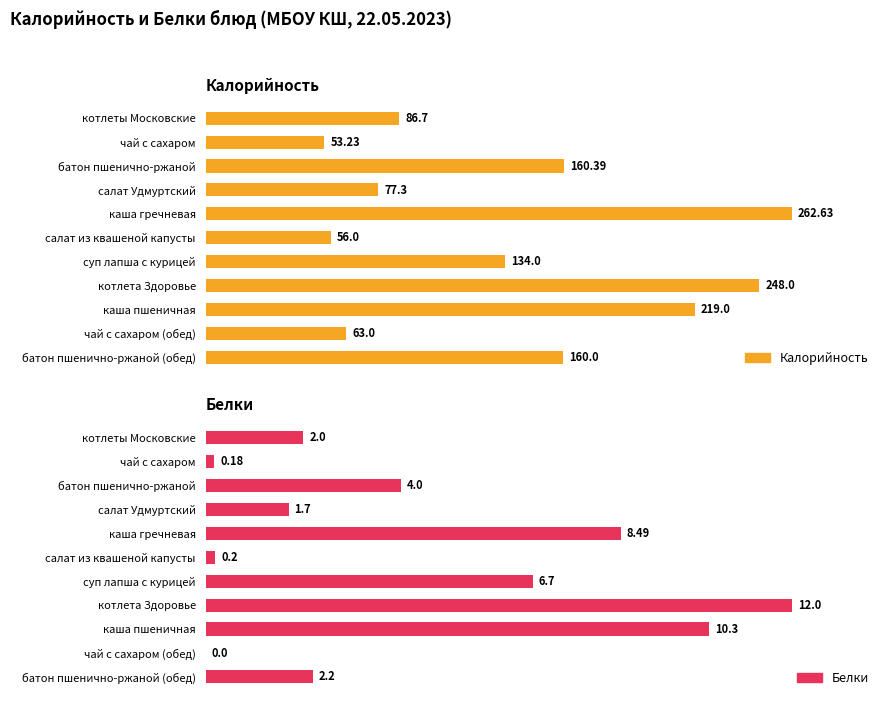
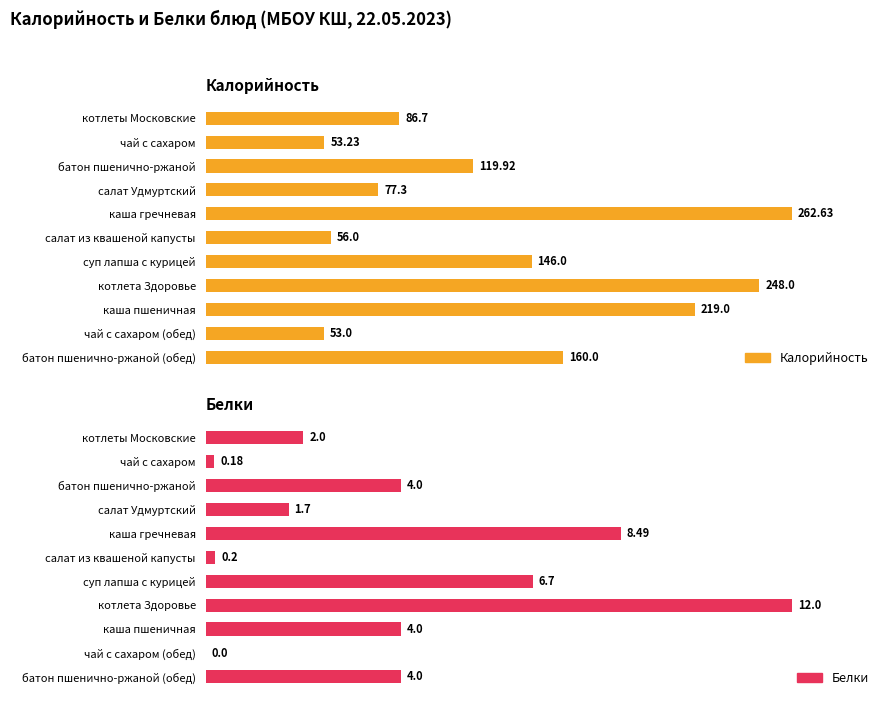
  {
    "Калорийность": {
      "котлеты Московские": 86.7,
      "чай с сахаром": 53.23,
-     "батон пшенично-ржаной": 160.39,
+     "батон пшенично-ржаной": 119.92,
      "салат Удмуртский": 77.3,
      "каша гречневая": 262.63,
      "салат из квашеной капусты": 56.0,
-     "суп лапша с курицей": 134.0,
+     "суп лапша с курицей": 146.0,
      "котлета Здоровье": 248.0,
      "каша пшеничная": 219.0,
-     "чай с сахаром (обед)": 63.0,
+     "чай с сахаром (обед)": 53.0,
      "батон пшенично-ржаной (обед)": 160.0
    },
    "Белки": {
      "котлеты Московские": 2.0,
      "чай с сахаром": 0.18,
      "батон пшенично-ржаной": 4.0,
      "салат Удмуртский": 1.7,
      "каша гречневая": 8.49,
      "салат из квашеной капусты": 0.2,
      "суп лапша с курицей": 6.7,
      "котлета Здоровье": 12.0,
-     "каша пшеничная": 10.3,
+     "каша пшеничная": 4.0,
      "чай с сахаром (обед)": 0.0,
-     "батон пшенично-ржаной (обед)": 2.2
+     "батон пшенично-ржаной (обед)": 4.0
    }
  }
